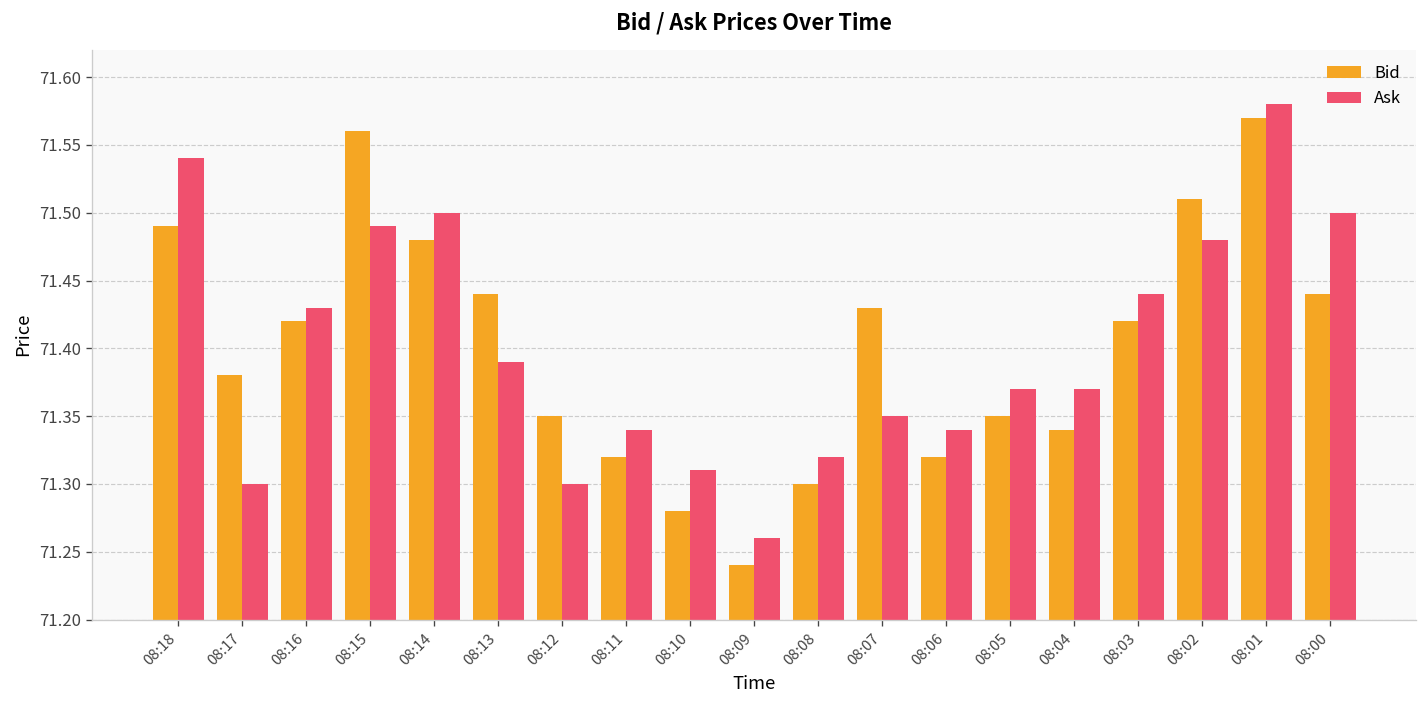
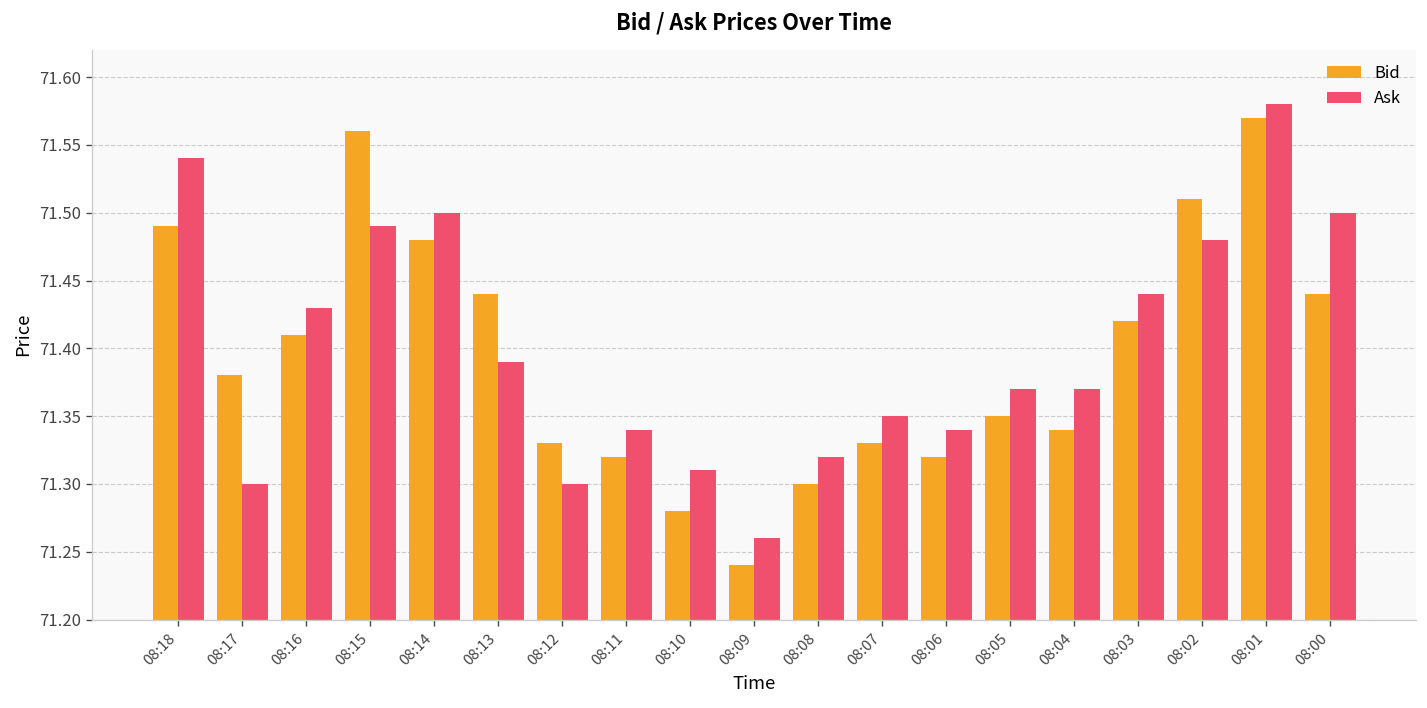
  {
    "Bid": {
      "08:18": 71.49,
      "08:17": 71.38,
-     "08:16": 71.42,
+     "08:16": 71.41,
      "08:15": 71.56,
      "08:14": 71.48,
      "08:13": 71.44,
-     "08:12": 71.35,
+     "08:12": 71.33,
      "08:11": 71.32,
      "08:10": 71.28,
      "08:09": 71.24,
      "08:08": 71.30,
-     "08:07": 71.43,
+     "08:07": 71.33,
      "08:06": 71.32,
      "08:05": 71.35,
      "08:04": 71.34,
      "08:03": 71.42,
      "08:02": 71.51,
      "08:01": 71.57,
      "08:00": 71.44
    },
    "Ask": {
      "08:18": 71.54,
      "08:17": 71.30,
      "08:16": 71.43,
      "08:15": 71.49,
      "08:14": 71.50,
      "08:13": 71.39,
      "08:12": 71.30,
      "08:11": 71.34,
      "08:10": 71.31,
      "08:09": 71.26,
      "08:08": 71.32,
      "08:07": 71.35,
      "08:06": 71.34,
      "08:05": 71.37,
      "08:04": 71.37,
      "08:03": 71.44,
      "08:02": 71.48,
      "08:01": 71.58,
      "08:00": 71.50
    }
  }
